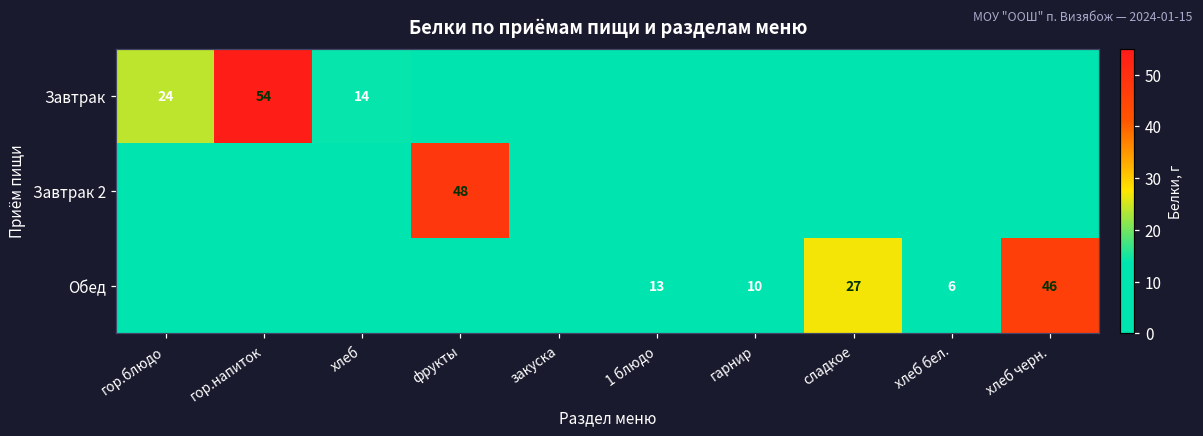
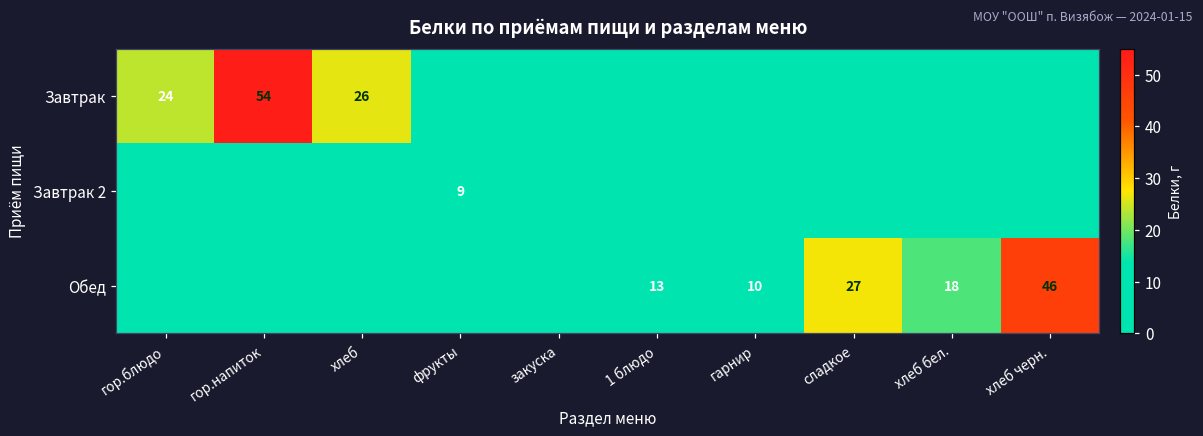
  {
    "Завтрак": {
      "гор.блюдо": 24,
      "гор.напиток": 54,
-     "хлеб": 14
+     "хлеб": 26
    },
    "Завтрак 2": {
-     "фрукты": 48
+     "фрукты": 9
    },
    "Обед": {
      "1 блюдо": 13,
      "гарнир": 10,
      "сладкое": 27,
-     "хлеб бел.": 6,
+     "хлеб бел.": 18,
      "хлеб черн.": 46
    }
  }
